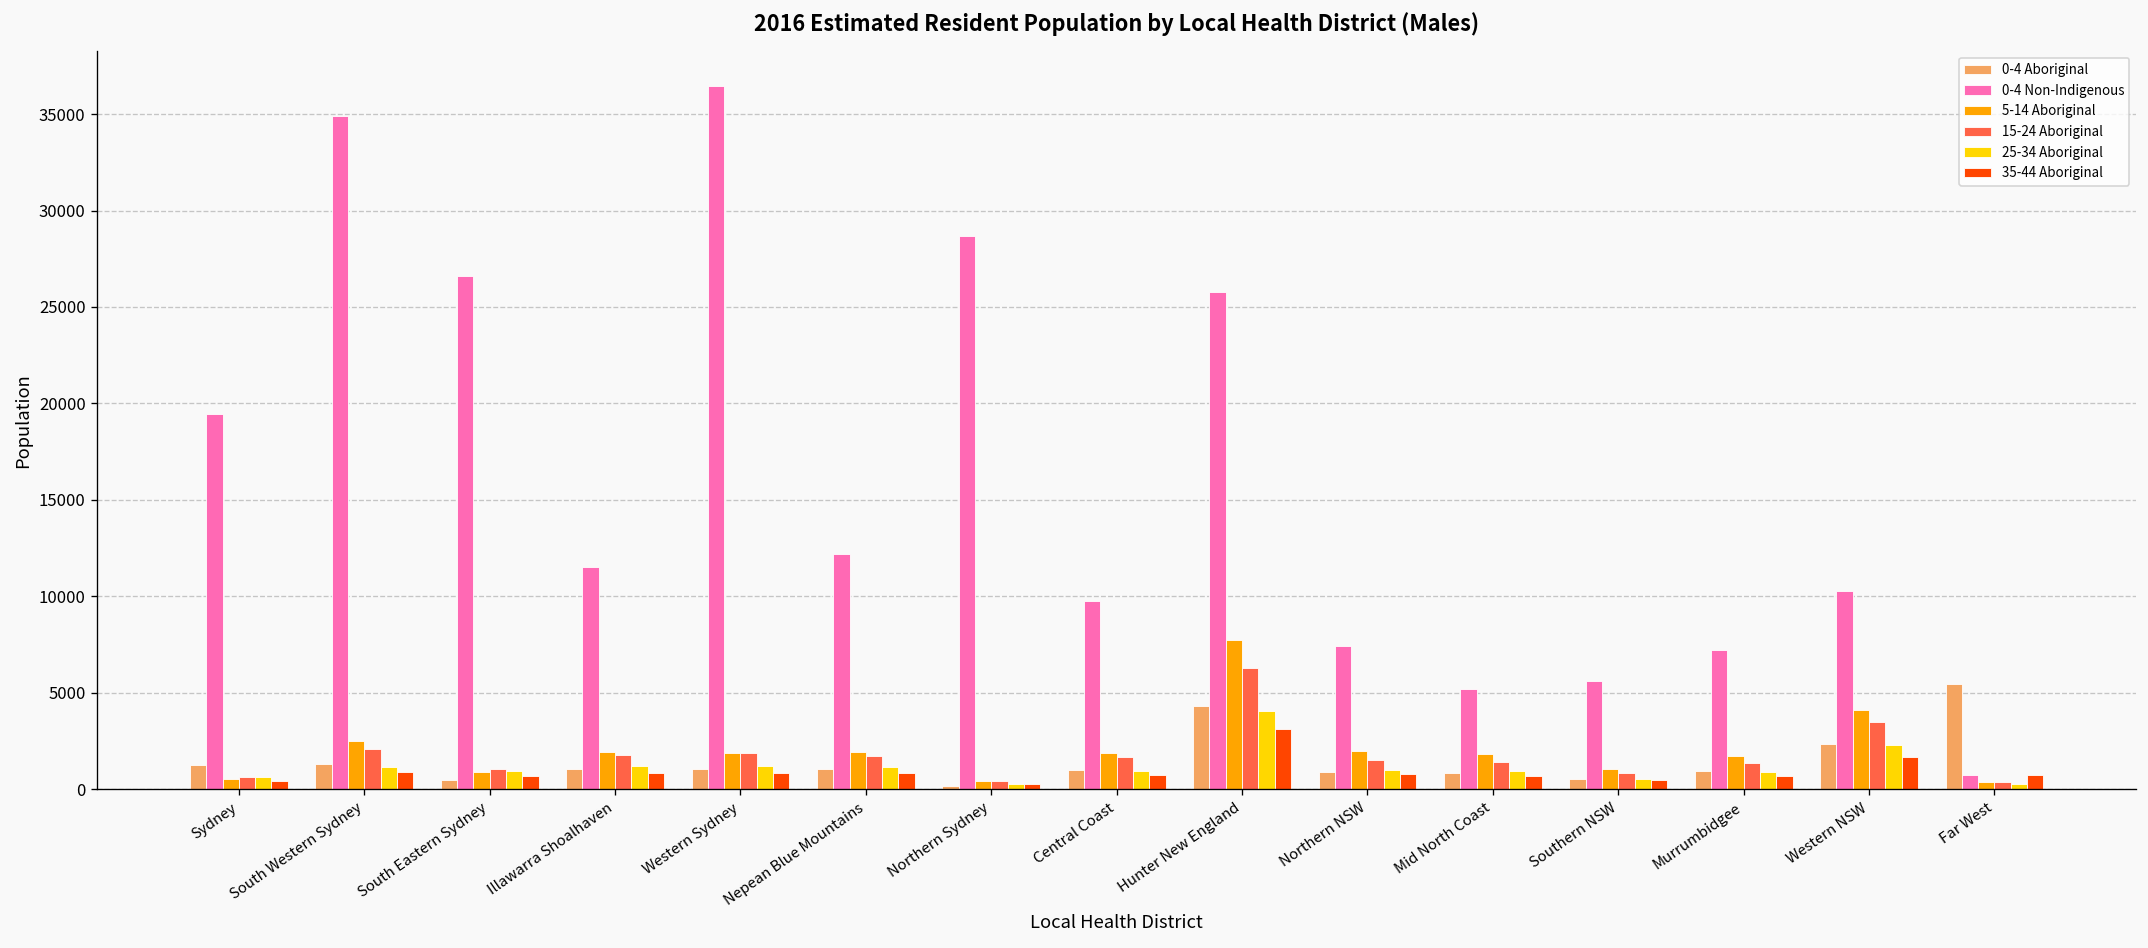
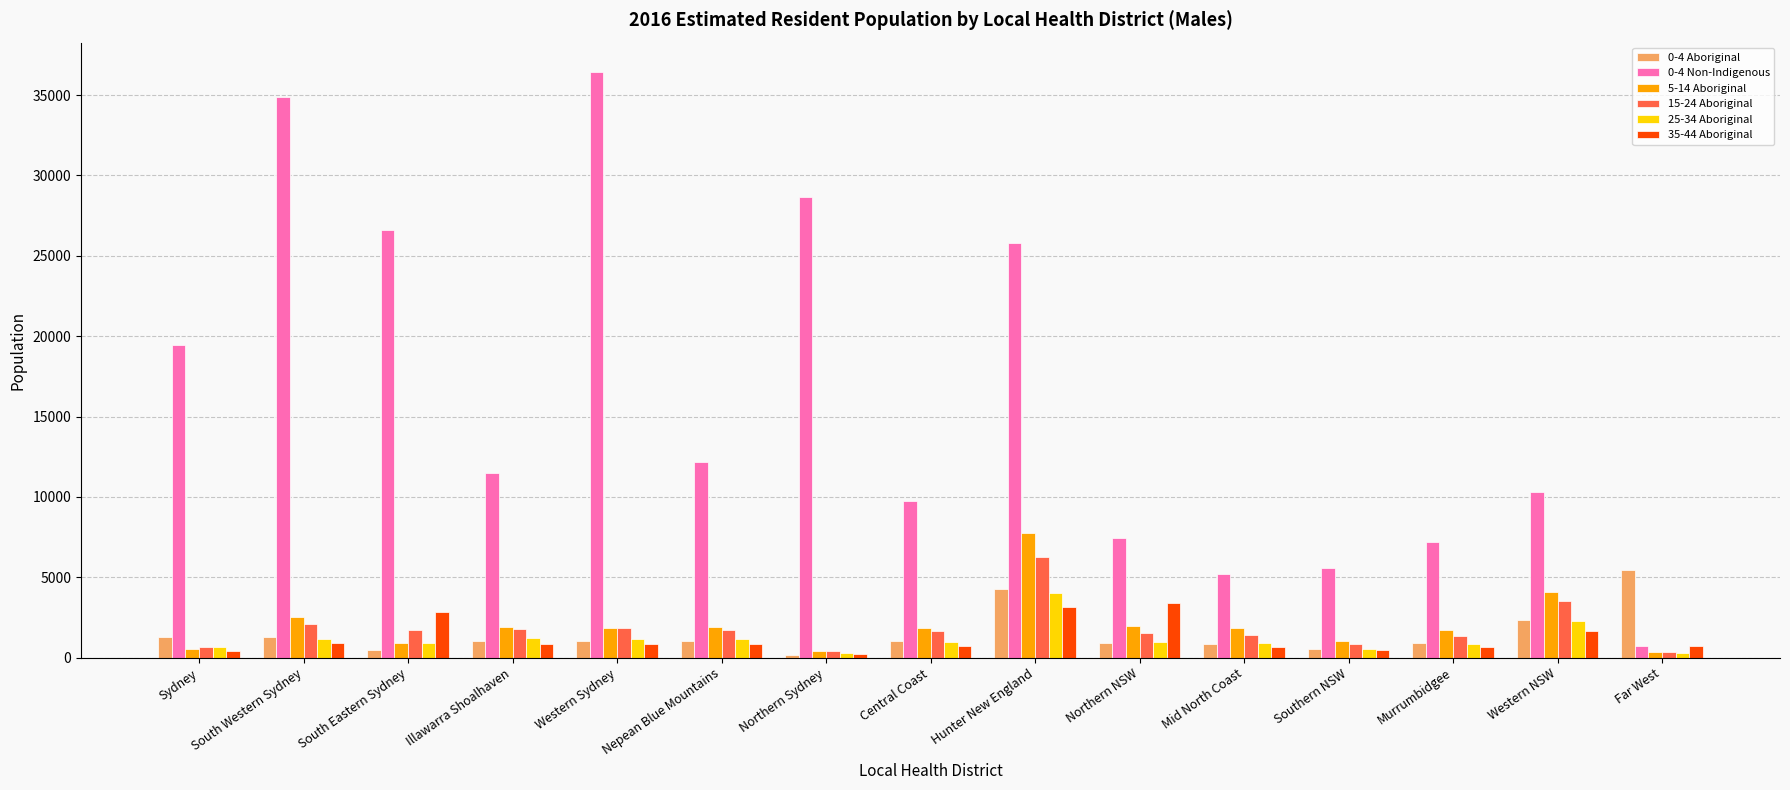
  {
    "0-4 Aboriginal": {
      "Sydney": 1300,
      "South Western Sydney": 1300,
      "South Eastern Sydney": 500,
      "Illawarra Shoalhaven": 1000,
      "Western Sydney": 1000,
      "Nepean Blue Mountains": 1100,
      "Northern Sydney": 200,
      "Central Coast": 1000,
      "Hunter New England": 4300,
      "Northern NSW": 900,
      "Mid North Coast": 800,
      "Southern NSW": 500,
      "Murrumbidgee": 900,
      "Western NSW": 2300,
      "Far West": 5400
    },
    "0-4 Non-Indigenous": {
      "Sydney": 19500,
      "South Western Sydney": 34900,
      "South Eastern Sydney": 26600,
      "Illawarra Shoalhaven": 11500,
      "Western Sydney": 36400,
      "Nepean Blue Mountains": 12200,
      "Northern Sydney": 28700,
      "Central Coast": 9800,
      "Hunter New England": 25800,
      "Northern NSW": 7400,
      "Mid North Coast": 5200,
      "Southern NSW": 5600,
      "Murrumbidgee": 7200,
      "Western NSW": 10300,
      "Far West": 700
    },
    "15-24 Aboriginal": {
      "Sydney": 600,
      "South Western Sydney": 2100,
-     "South Eastern Sydney": 1000,
+     "South Eastern Sydney": 1700,
      "Illawarra Shoalhaven": 1800,
      "Western Sydney": 1900,
      "Nepean Blue Mountains": 1700,
      "Northern Sydney": 400,
      "Central Coast": 1700,
      "Hunter New England": 6300,
      "Northern NSW": 1500,
      "Mid North Coast": 1400,
      "Southern NSW": 800,
      "Murrumbidgee": 1400,
      "Western NSW": 3500,
      "Far West": 400
    },
    "35-44 Aboriginal": {
      "Sydney": 400,
      "South Western Sydney": 900,
-     "South Eastern Sydney": 700,
+     "South Eastern Sydney": 2900,
      "Illawarra Shoalhaven": 800,
      "Western Sydney": 800,
      "Nepean Blue Mountains": 900,
      "Northern Sydney": 300,
      "Central Coast": 700,
      "Hunter New England": 3100,
-     "Northern NSW": 800,
+     "Northern NSW": 3400,
      "Mid North Coast": 700,
      "Southern NSW": 500,
      "Murrumbidgee": 700,
      "Western NSW": 1700,
      "Far West": 800
    }
  }
